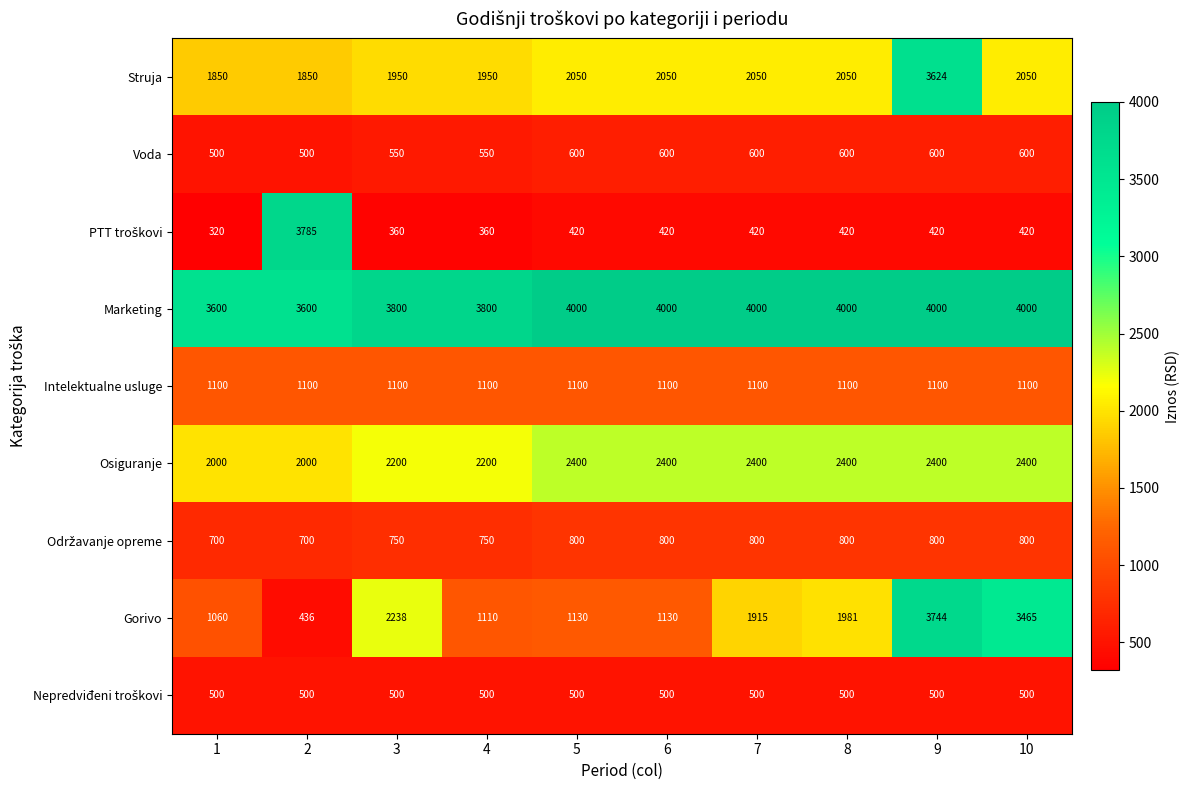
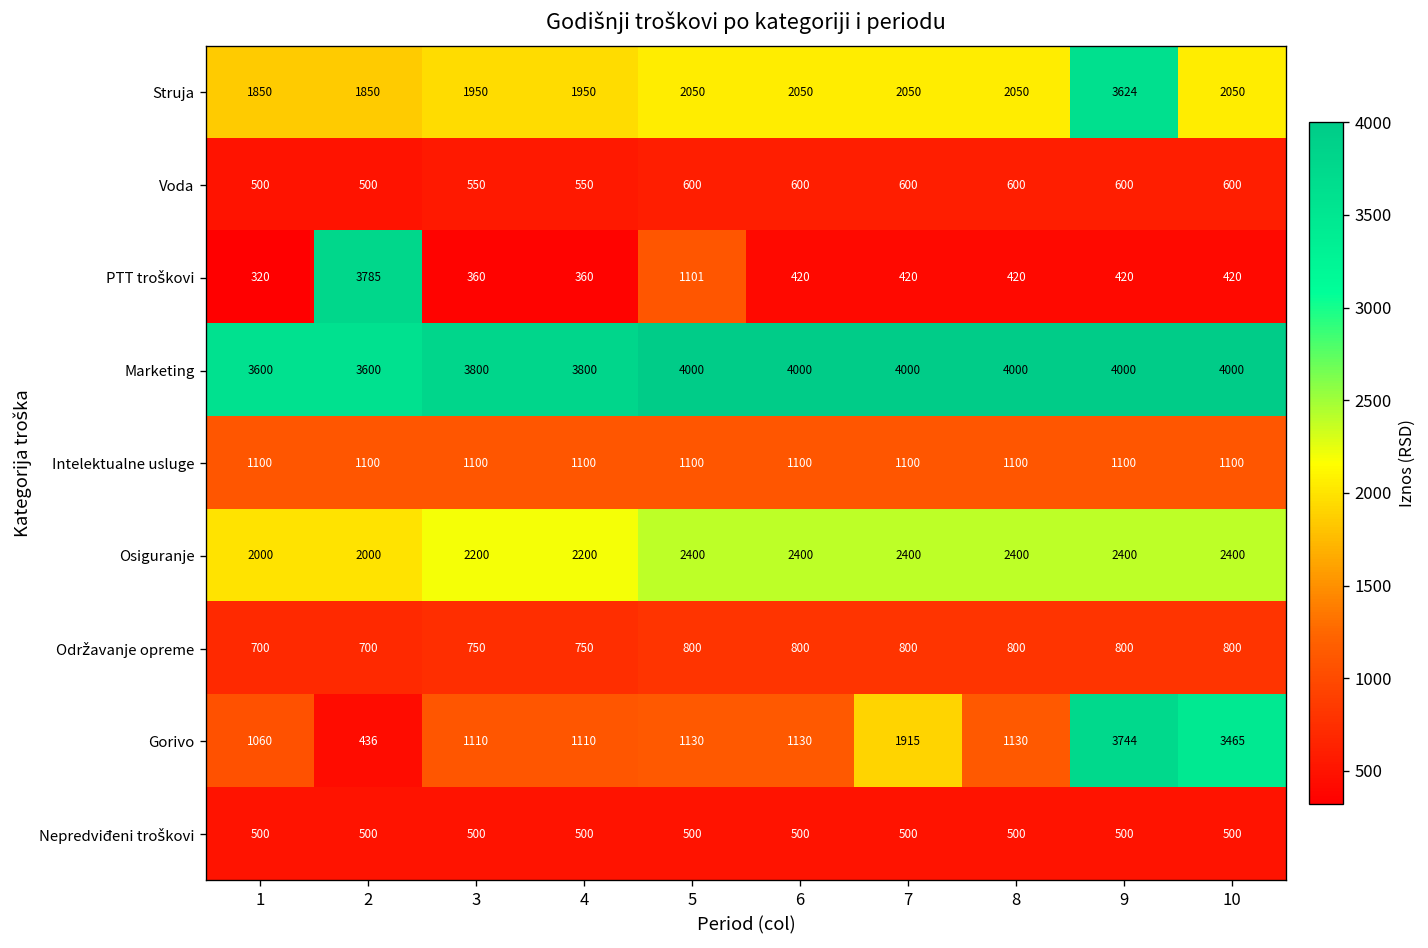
  {
    "Struja": {
      "1": 1850,
      "2": 1850,
      "3": 1950,
      "4": 1950,
      "5": 2050,
      "6": 2050,
      "7": 2050,
      "8": 2050,
      "9": 3624,
      "10": 2050
    },
    "Voda": {
      "1": 500,
      "2": 500,
      "3": 550,
      "4": 550,
      "5": 600,
      "6": 600,
      "7": 600,
      "8": 600,
      "9": 600,
      "10": 600
    },
    "PTT troškovi": {
      "1": 320,
      "2": 3785,
      "3": 360,
      "4": 360,
-     "5": 420,
+     "5": 1101,
      "6": 420,
      "7": 420,
      "8": 420,
      "9": 420,
      "10": 420
    },
    "Marketing": {
      "1": 3600,
      "2": 3600,
      "3": 3800,
      "4": 3800,
      "5": 4000,
      "6": 4000,
      "7": 4000,
      "8": 4000,
      "9": 4000,
      "10": 4000
    },
    "Intelektualne usluge": {
      "1": 1100,
      "2": 1100,
      "3": 1100,
      "4": 1100,
      "5": 1100,
      "6": 1100,
      "7": 1100,
      "8": 1100,
      "9": 1100,
      "10": 1100
    },
    "Osiguranje": {
      "1": 2000,
      "2": 2000,
      "3": 2200,
      "4": 2200,
      "5": 2400,
      "6": 2400,
      "7": 2400,
      "8": 2400,
      "9": 2400,
      "10": 2400
    },
    "Održavanje opreme": {
      "1": 700,
      "2": 700,
      "3": 750,
      "4": 750,
      "5": 800,
      "6": 800,
      "7": 800,
      "8": 800,
      "9": 800,
      "10": 800
    },
    "Gorivo": {
      "1": 1060,
      "2": 436,
-     "3": 2238,
+     "3": 1110,
      "4": 1110,
      "5": 1130,
      "6": 1130,
      "7": 1915,
-     "8": 1981,
+     "8": 1130,
      "9": 3744,
      "10": 3465
    },
    "Nepredviđeni troškovi": {
      "1": 500,
      "2": 500,
      "3": 500,
      "4": 500,
      "5": 500,
      "6": 500,
      "7": 500,
      "8": 500,
      "9": 500,
      "10": 500
    }
  }
